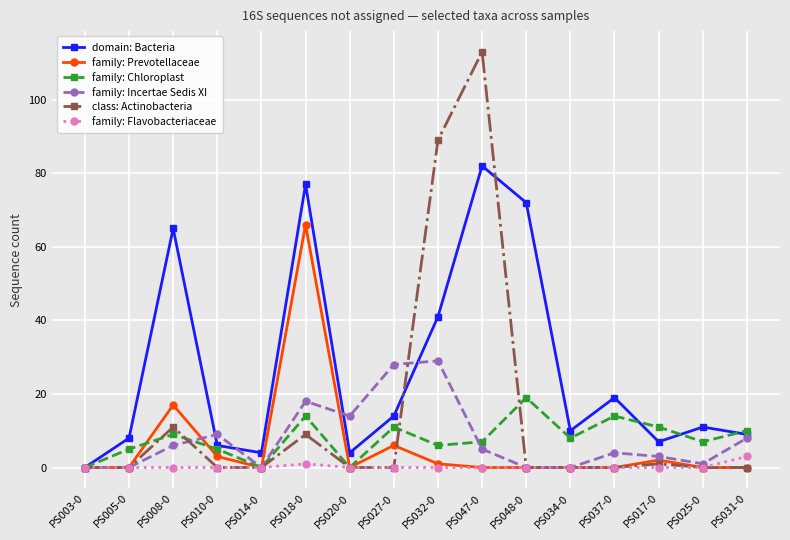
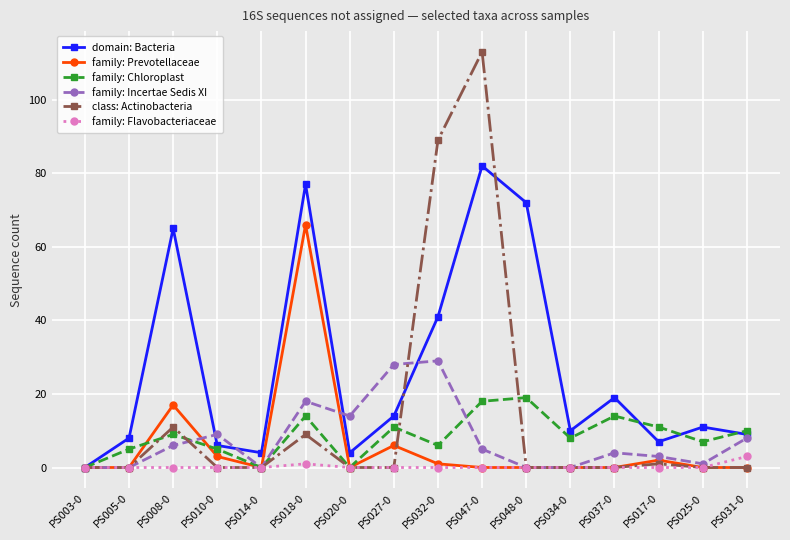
  {
    "domain: Bacteria": {
      "PS005-0": 8,
      "PS008-0": 65,
      "PS010-0": 6,
      "PS014-0": 4,
      "PS018-0": 77,
      "PS020-0": 4,
      "PS027-0": 14,
      "PS032-0": 41,
      "PS047-0": 82,
      "PS048-0": 72,
      "PS034-0": 10,
      "PS037-0": 19,
      "PS017-0": 7,
      "PS025-0": 11,
      "PS031-0": 9
    },
    "family: Prevotellaceae": {
      "PS008-0": 17,
      "PS010-0": 3,
      "PS018-0": 66,
      "PS027-0": 6,
      "PS032-0": 1,
      "PS017-0": 2
    },
    "family: Chloroplast": {
      "PS005-0": 5,
      "PS008-0": 9,
      "PS010-0": 5,
      "PS018-0": 14,
      "PS027-0": 11,
      "PS032-0": 6,
-     "PS047-0": 7,
+     "PS047-0": 18,
      "PS048-0": 19,
      "PS034-0": 8,
      "PS037-0": 14,
      "PS017-0": 11,
      "PS025-0": 7,
      "PS031-0": 10
    },
    "family: Incertae Sedis XI": {
      "PS008-0": 6,
      "PS010-0": 9,
      "PS018-0": 18,
      "PS020-0": 14,
      "PS027-0": 28,
      "PS032-0": 29,
      "PS047-0": 5,
      "PS037-0": 4,
      "PS017-0": 3,
      "PS025-0": 1,
      "PS031-0": 8
    },
    "class: Actinobacteria": {
      "PS008-0": 11,
      "PS018-0": 9,
      "PS032-0": 89,
      "PS047-0": 113,
      "PS017-0": 1
    },
    "family: Flavobacteriaceae": {
      "PS008-0": 0,
      "PS018-0": 1,
      "PS032-0": 0,
      "PS017-0": 0,
      "PS031-0": 3
    }
  }
